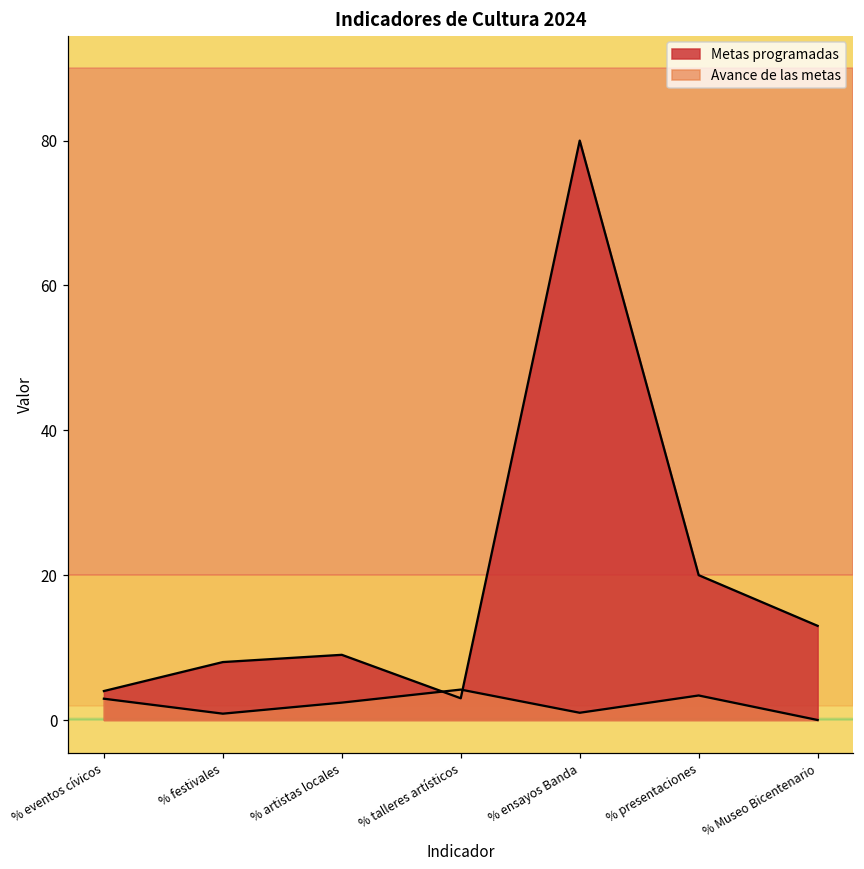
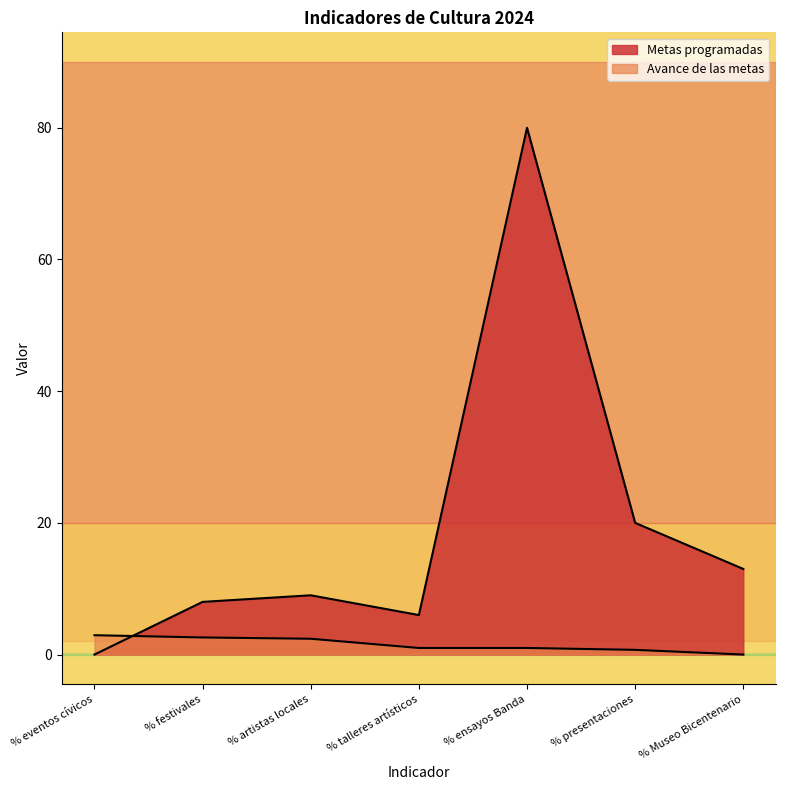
  {
    "Metas programadas": {
-     "% eventos cívicos": 4,
+     "% eventos cívicos": 0,
      "% festivales": 8,
      "% artistas locales": 9,
-     "% talleres artísticos": 3,
+     "% talleres artísticos": 6,
      "% ensayos Banda": 80,
      "% presentaciones": 20,
      "% Museo Bicentenario": 13
    },
    "Avance de las metas": {
      "% eventos cívicos": 3,
-     "% festivales": 1,
+     "% festivales": 3,
      "% artistas locales": 2,
-     "% talleres artísticos": 4,
+     "% talleres artísticos": 1,
      "% ensayos Banda": 1,
-     "% presentaciones": 3,
+     "% presentaciones": 1,
      "% Museo Bicentenario": 0
    }
  }
